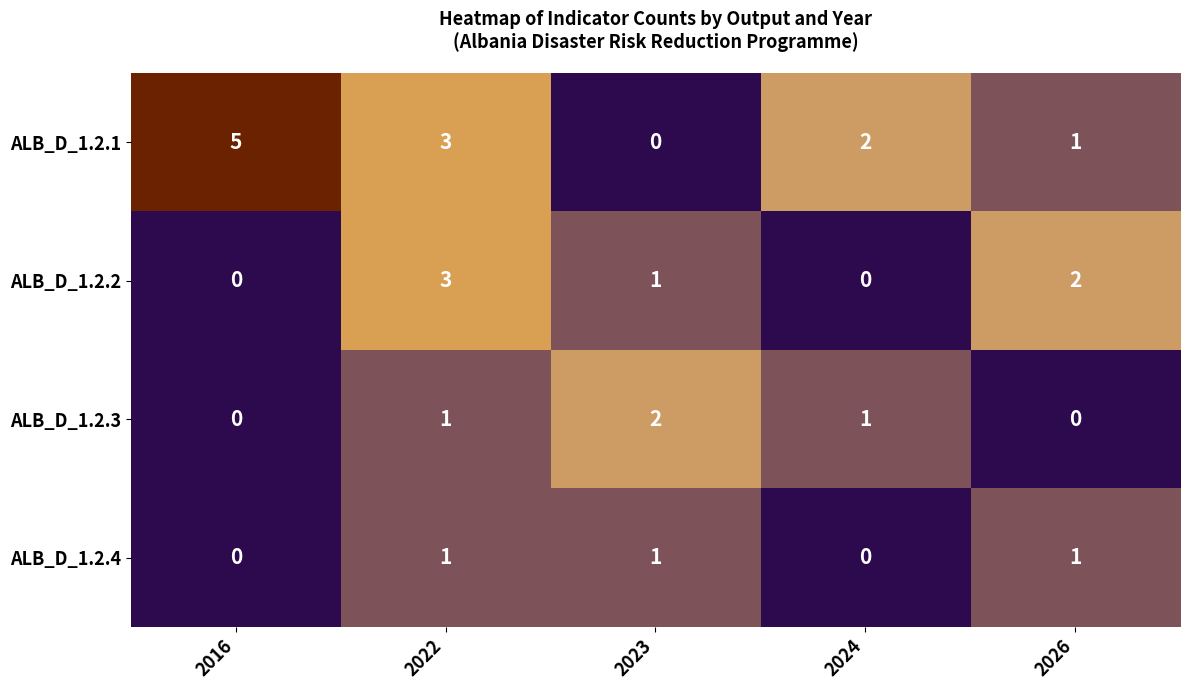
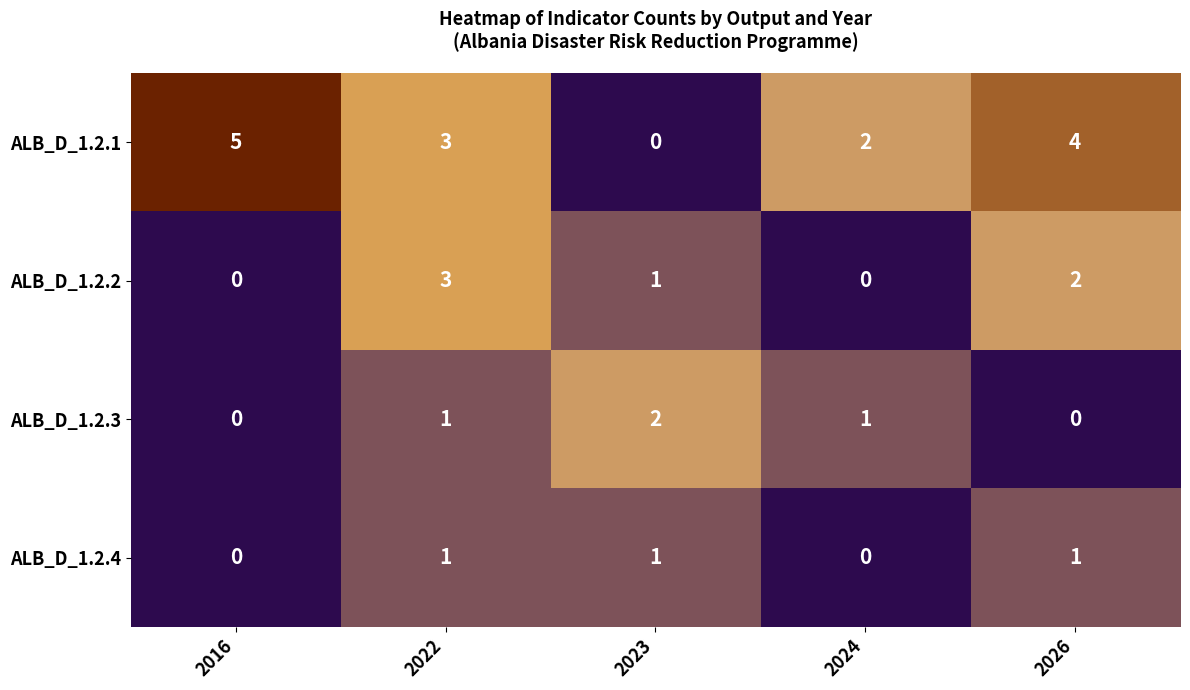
  {
    "ALB_D_1.2.1": {
      "2016": 5,
      "2022": 3,
      "2023": 0,
      "2024": 2,
-     "2026": 1
+     "2026": 4
    },
    "ALB_D_1.2.2": {
      "2016": 0,
      "2022": 3,
      "2023": 1,
      "2024": 0,
      "2026": 2
    },
    "ALB_D_1.2.3": {
      "2016": 0,
      "2022": 1,
      "2023": 2,
      "2024": 1,
      "2026": 0
    },
    "ALB_D_1.2.4": {
      "2016": 0,
      "2022": 1,
      "2023": 1,
      "2024": 0,
      "2026": 1
    }
  }
